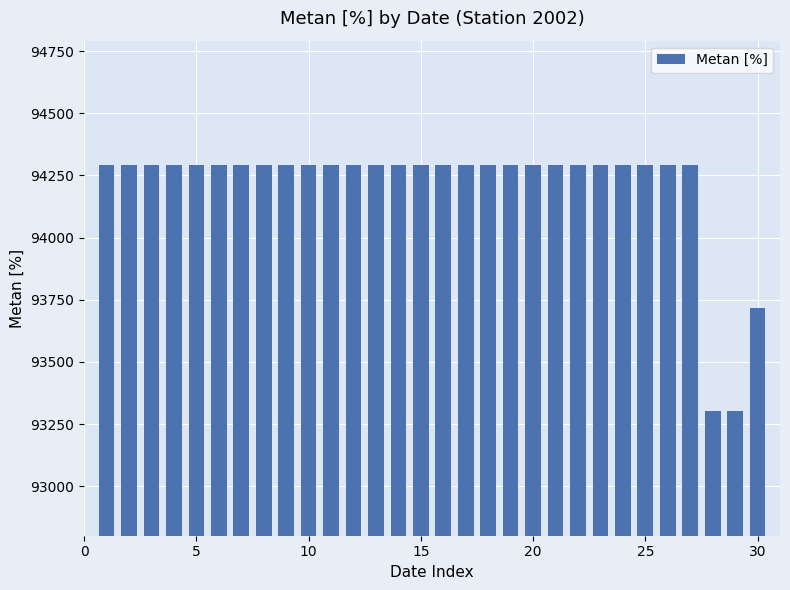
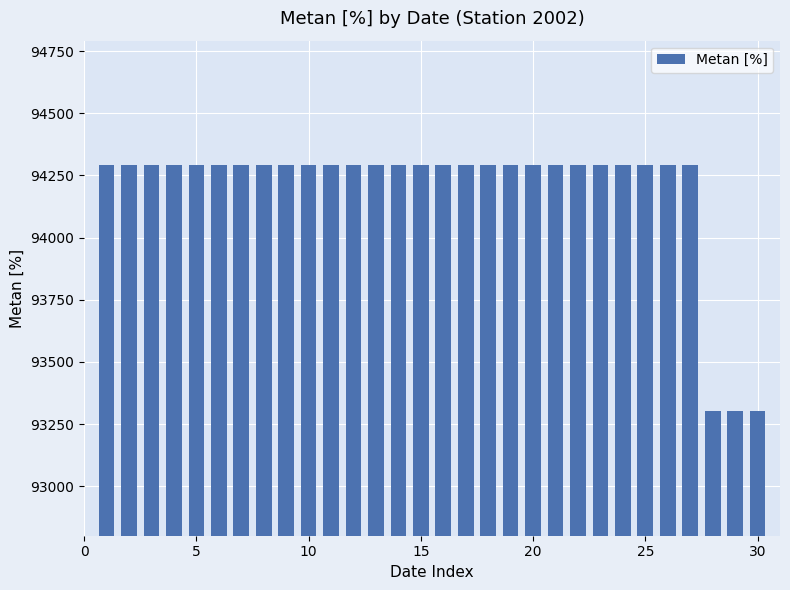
  {
    "5": 94290,
    "10": 94290,
    "15": 94290,
    "20": 94290,
    "25": 94290,
-   "30": 93720
+   "30": 93300
  }
